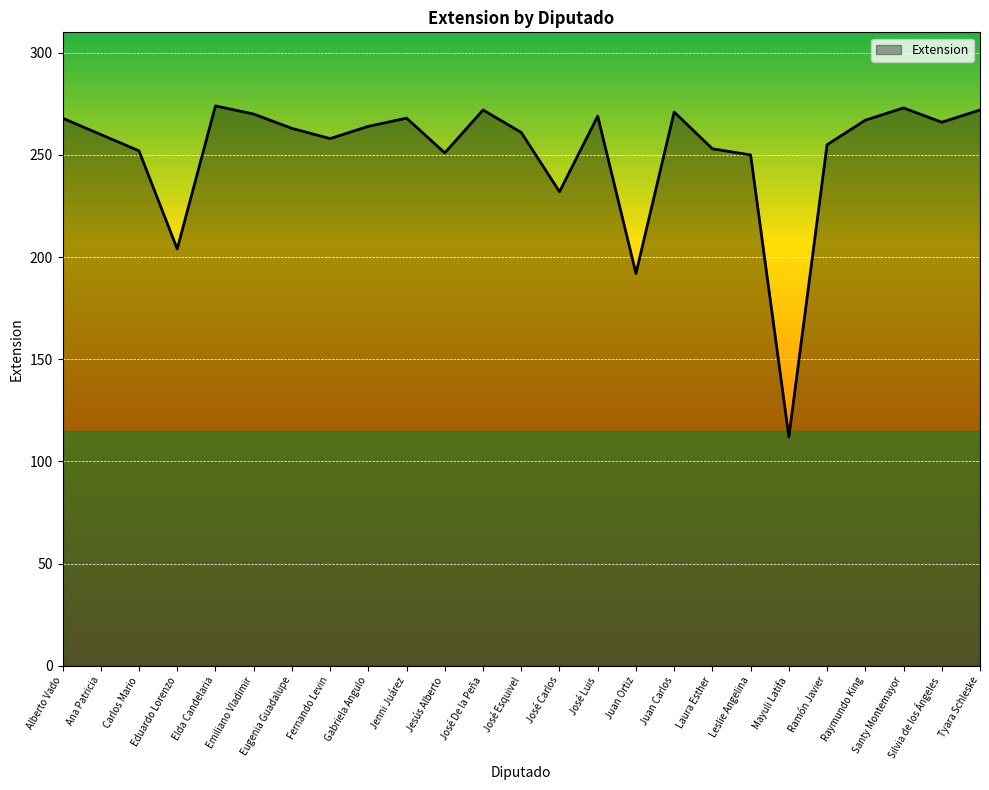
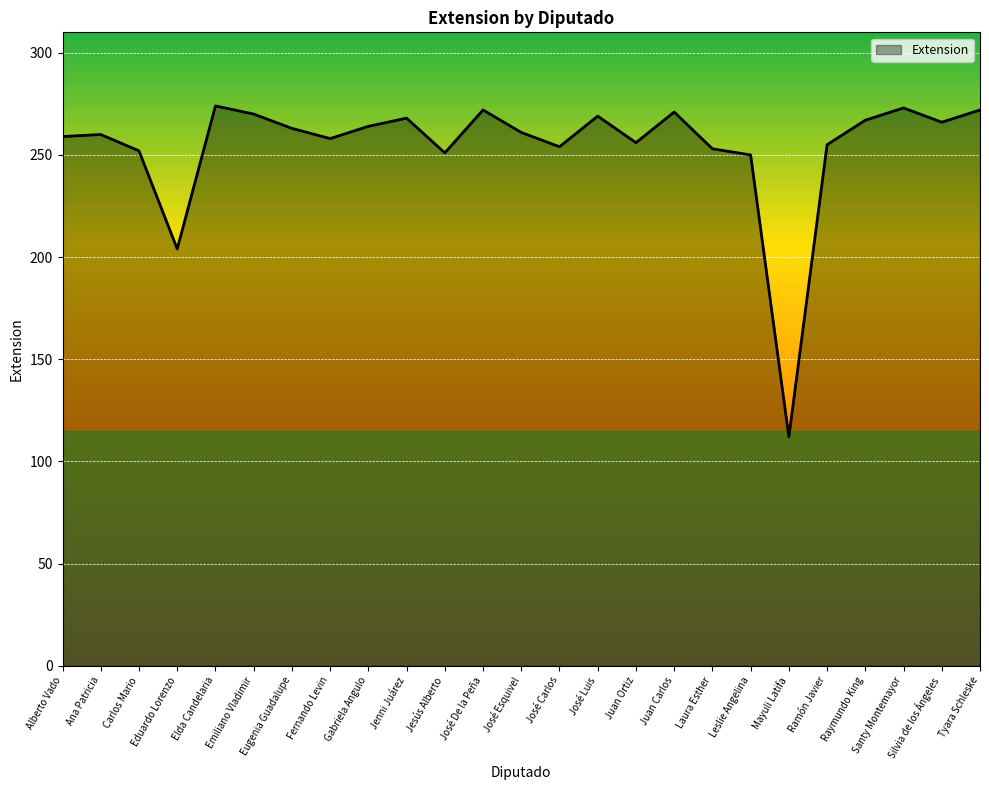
  {
-   "Alberto Vado": 268,
+   "Alberto Vado": 259,
    "Ana Patricia": 260,
    "Carlos Mario": 252,
    "Eduardo Lorenzo": 204,
    "Elda Candelaria": 274,
    "Emiliano Vladimir": 270,
    "Eugenia Guadalupe": 263,
    "Fernando Levin": 258,
    "Gabriela Angulo": 264,
    "Jenni Juárez": 268,
    "Jesús Alberto": 251,
    "José De la Peña": 272,
    "José Esquivel": 261,
-   "José Carlos": 232,
+   "José Carlos": 254,
    "José Luis": 269,
-   "Juan Ortiz": 192,
+   "Juan Ortiz": 256,
    "Juan Carlos": 271,
    "Laura Esther": 253,
    "Leslie Angelina": 250,
    "Ramón Javier": 255,
    "Raymundo King": 267,
    "Santy Montemayor": 273,
    "Silvia de los Ángeles": 266,
    "Tyara Schleske": 272
  }
